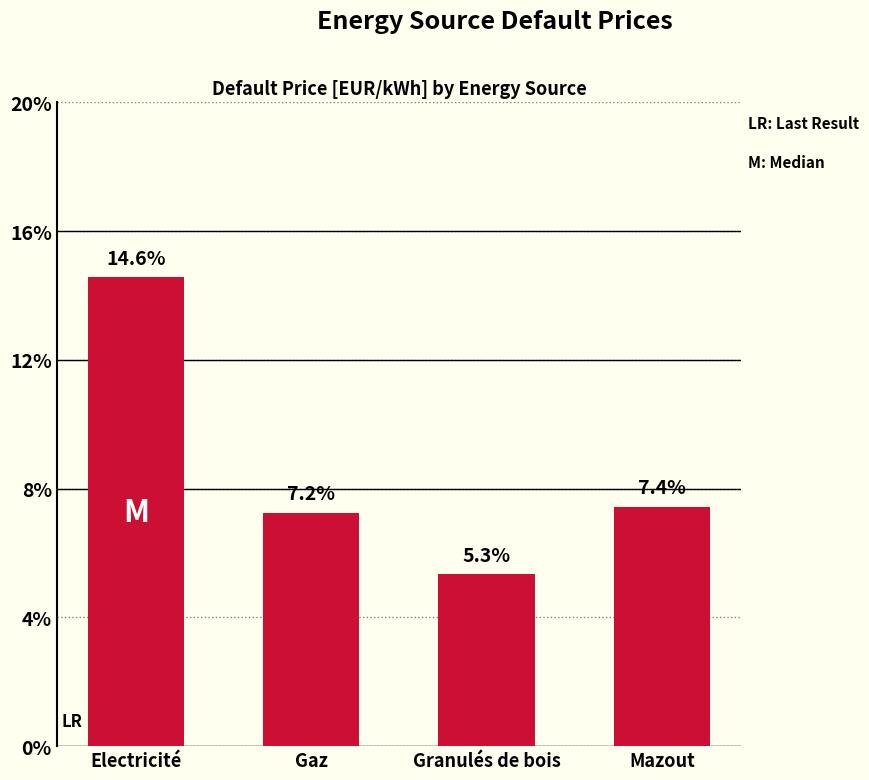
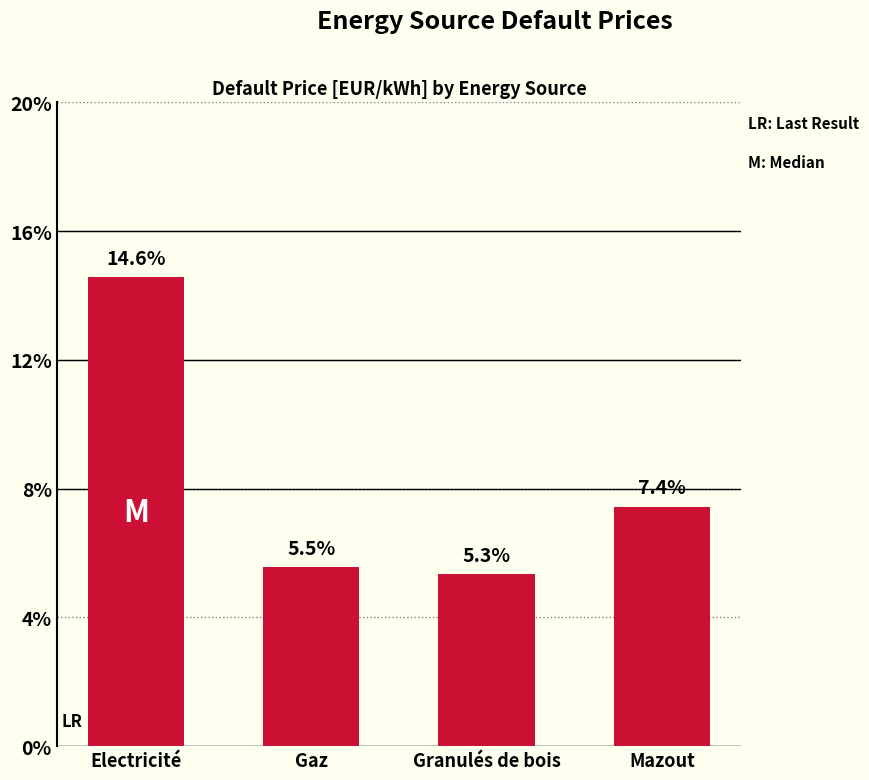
  {
    "Electricité": "14.6%",
-   "Gaz": "7.2%",
+   "Gaz": "5.5%",
    "Granulés de bois": "5.3%",
    "Mazout": "7.4%"
  }
